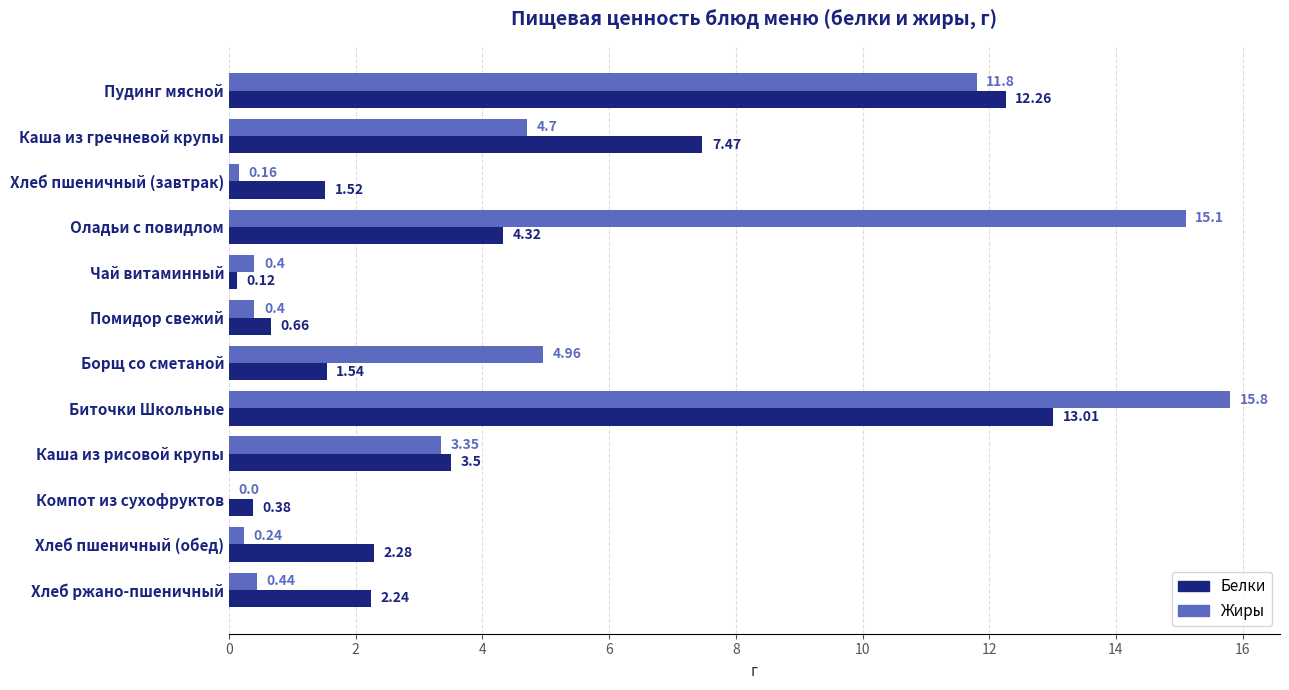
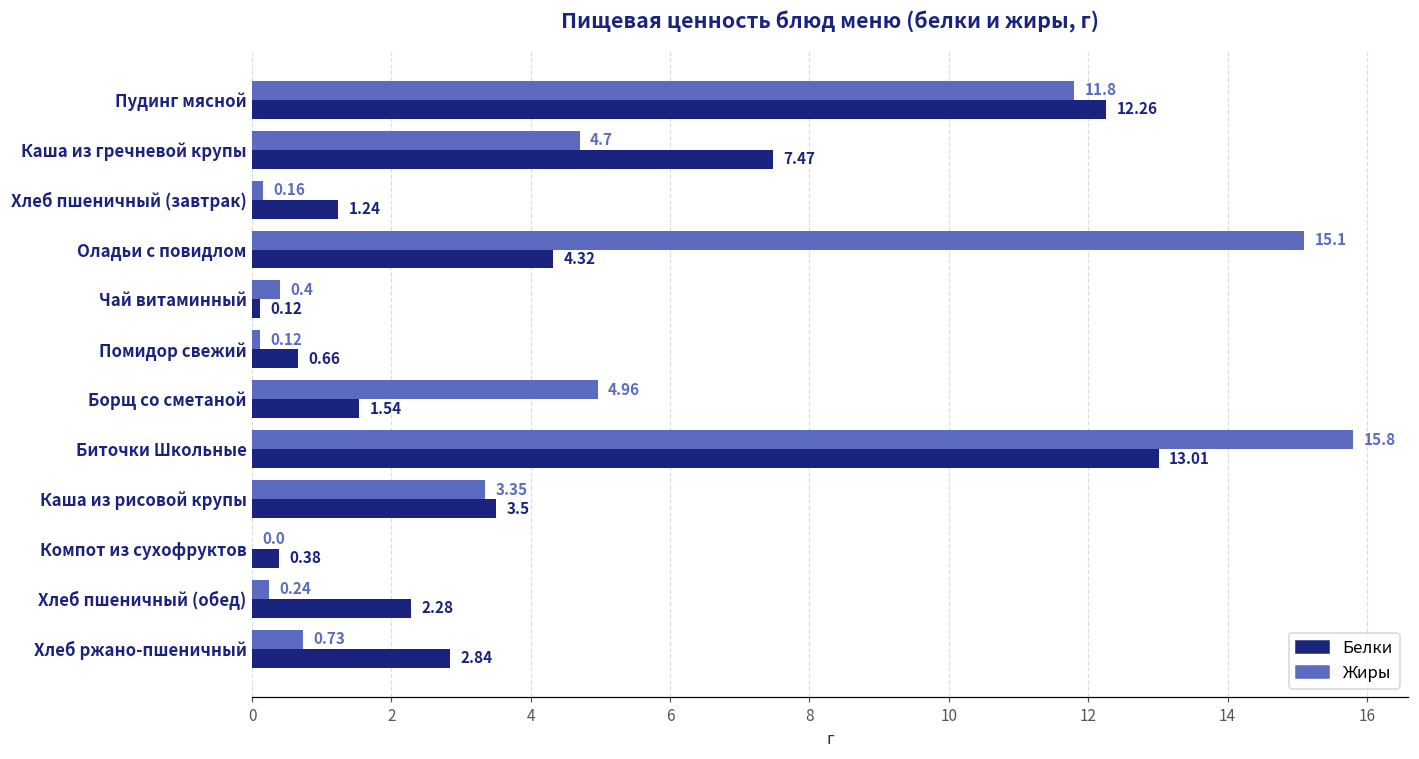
  {
    "Белки": {
      "Пудинг мясной": 12.26,
      "Каша из гречневой крупы": 7.47,
-     "Хлеб пшеничный (завтрак)": 1.52,
+     "Хлеб пшеничный (завтрак)": 1.24,
      "Оладьи с повидлом": 4.32,
      "Чай витаминный": 0.12,
      "Помидор свежий": 0.66,
      "Борщ со сметаной": 1.54,
      "Биточки Школьные": 13.01,
      "Каша из рисовой крупы": 3.5,
      "Компот из сухофруктов": 0.38,
      "Хлеб пшеничный (обед)": 2.28,
-     "Хлеб ржано-пшеничный": 2.24
+     "Хлеб ржано-пшеничный": 2.84
    },
    "Жиры": {
      "Пудинг мясной": 11.8,
      "Каша из гречневой крупы": 4.7,
      "Хлеб пшеничный (завтрак)": 0.16,
      "Оладьи с повидлом": 15.1,
      "Чай витаминный": 0.4,
-     "Помидор свежий": 0.4,
+     "Помидор свежий": 0.12,
      "Борщ со сметаной": 4.96,
      "Биточки Школьные": 15.8,
      "Каша из рисовой крупы": 3.35,
      "Компот из сухофруктов": 0.0,
      "Хлеб пшеничный (обед)": 0.24,
-     "Хлеб ржано-пшеничный": 0.44
+     "Хлеб ржано-пшеничный": 0.73
    }
  }
